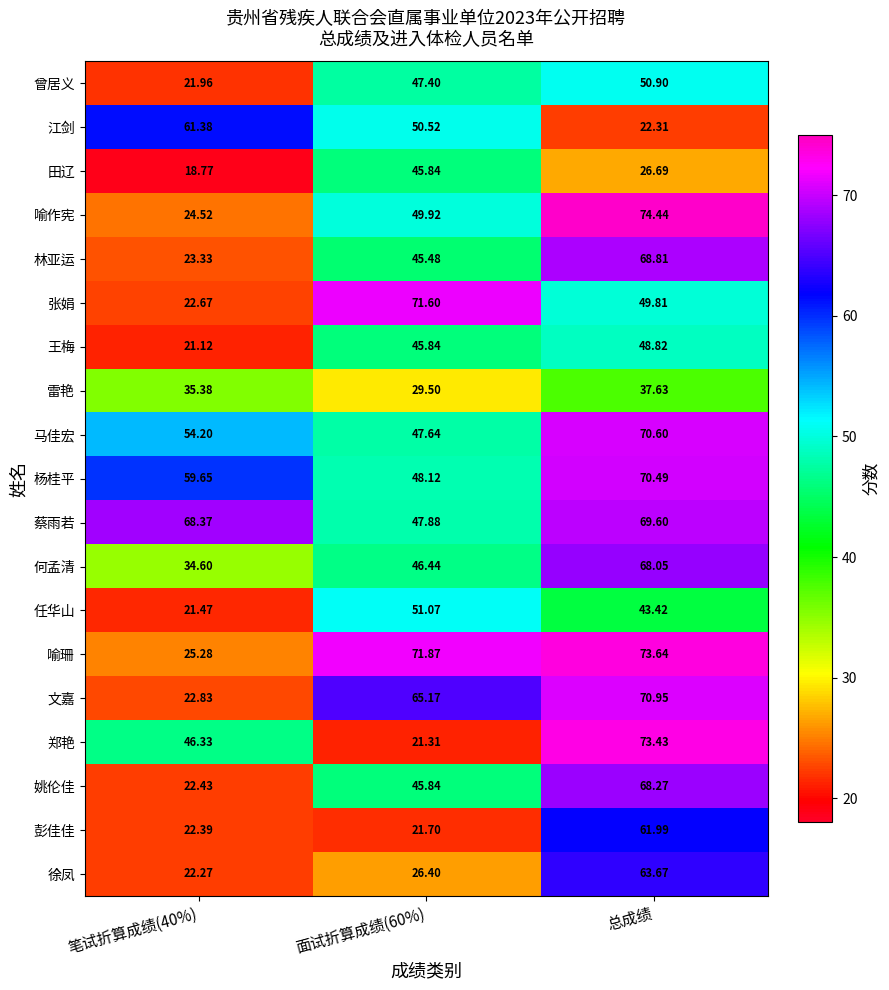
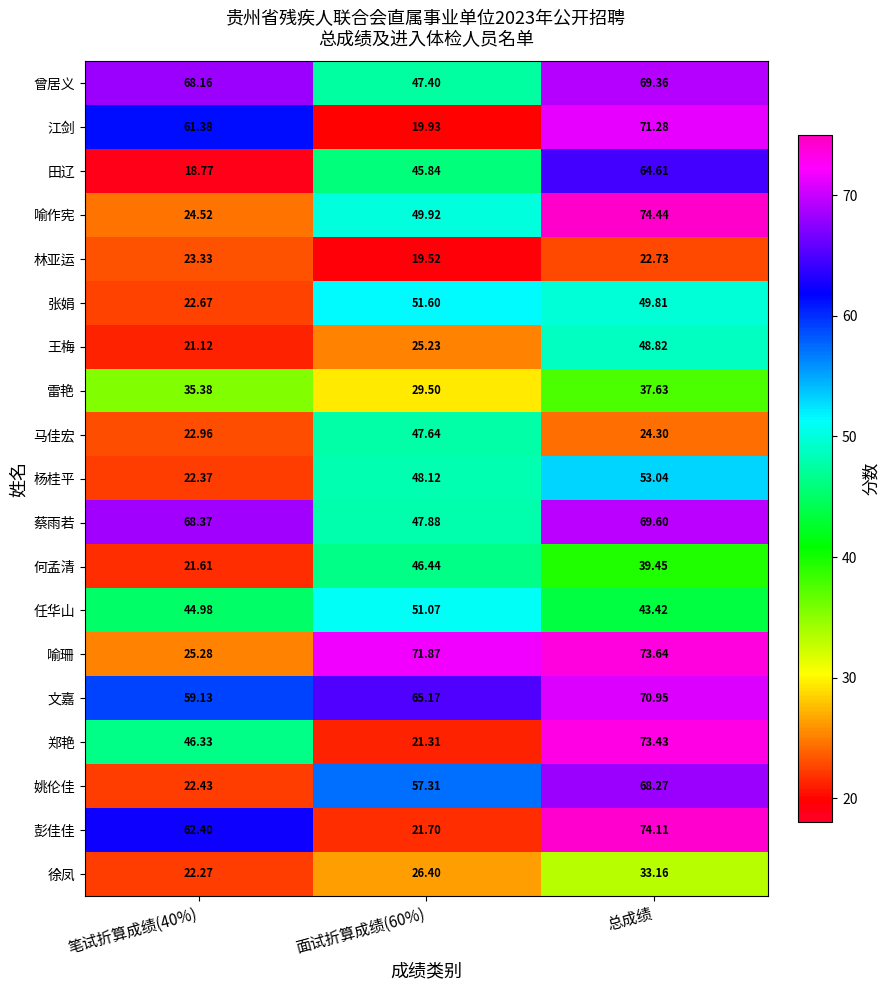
  {
    "曾居义": {
-     "笔试折算成绩(40%)": 21.96,
+     "笔试折算成绩(40%)": 68.16,
      "面试折算成绩(60%)": 47.40,
-     "总成绩": 50.90
+     "总成绩": 69.36
    },
    "江剑": {
      "笔试折算成绩(40%)": 61.38,
-     "面试折算成绩(60%)": 50.52,
-     "总成绩": 22.31
+     "面试折算成绩(60%)": 19.93,
+     "总成绩": 71.28
    },
    "田辽": {
      "笔试折算成绩(40%)": 18.77,
      "面试折算成绩(60%)": 45.84,
-     "总成绩": 26.69
+     "总成绩": 64.61
    },
    "喻作宪": {
      "笔试折算成绩(40%)": 24.52,
      "面试折算成绩(60%)": 49.92,
      "总成绩": 74.44
    },
    "林亚运": {
      "笔试折算成绩(40%)": 23.33,
-     "面试折算成绩(60%)": 45.48,
-     "总成绩": 68.81
+     "面试折算成绩(60%)": 19.52,
+     "总成绩": 22.73
    },
    "张娟": {
      "笔试折算成绩(40%)": 22.67,
-     "面试折算成绩(60%)": 71.60,
+     "面试折算成绩(60%)": 51.60,
      "总成绩": 49.81
    },
    "王梅": {
      "笔试折算成绩(40%)": 21.12,
-     "面试折算成绩(60%)": 45.84,
+     "面试折算成绩(60%)": 25.23,
      "总成绩": 48.82
    },
    "雷艳": {
      "笔试折算成绩(40%)": 35.38,
      "面试折算成绩(60%)": 29.50,
      "总成绩": 37.63
    },
    "马佳宏": {
-     "笔试折算成绩(40%)": 54.20,
+     "笔试折算成绩(40%)": 22.96,
      "面试折算成绩(60%)": 47.64,
-     "总成绩": 70.60
+     "总成绩": 24.30
    },
    "杨桂平": {
-     "笔试折算成绩(40%)": 59.65,
+     "笔试折算成绩(40%)": 22.37,
      "面试折算成绩(60%)": 48.12,
-     "总成绩": 70.49
+     "总成绩": 53.04
    },
    "蔡雨若": {
      "笔试折算成绩(40%)": 68.37,
      "面试折算成绩(60%)": 47.88,
      "总成绩": 69.60
    },
    "何孟清": {
-     "笔试折算成绩(40%)": 34.60,
+     "笔试折算成绩(40%)": 21.61,
      "面试折算成绩(60%)": 46.44,
-     "总成绩": 68.05
+     "总成绩": 39.45
    },
    "任华山": {
-     "笔试折算成绩(40%)": 21.47,
+     "笔试折算成绩(40%)": 44.98,
      "面试折算成绩(60%)": 51.07,
      "总成绩": 43.42
    },
    "喻珊": {
      "笔试折算成绩(40%)": 25.28,
      "面试折算成绩(60%)": 71.87,
      "总成绩": 73.64
    },
    "文嘉": {
-     "笔试折算成绩(40%)": 22.83,
+     "笔试折算成绩(40%)": 59.13,
      "面试折算成绩(60%)": 65.17,
      "总成绩": 70.95
    },
    "郑艳": {
      "笔试折算成绩(40%)": 46.33,
      "面试折算成绩(60%)": 21.31,
      "总成绩": 73.43
    },
    "姚伦佳": {
      "笔试折算成绩(40%)": 22.43,
-     "面试折算成绩(60%)": 45.84,
+     "面试折算成绩(60%)": 57.31,
      "总成绩": 68.27
    },
    "彭佳佳": {
-     "笔试折算成绩(40%)": 22.39,
+     "笔试折算成绩(40%)": 62.40,
      "面试折算成绩(60%)": 21.70,
-     "总成绩": 61.99
+     "总成绩": 74.11
    },
    "徐凤": {
      "笔试折算成绩(40%)": 22.27,
      "面试折算成绩(60%)": 26.40,
-     "总成绩": 63.67
+     "总成绩": 33.16
    }
  }
